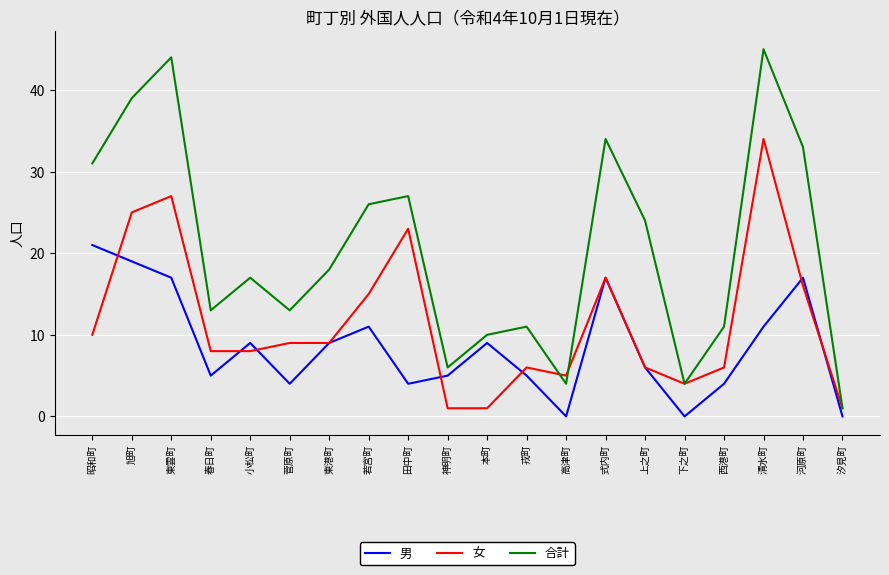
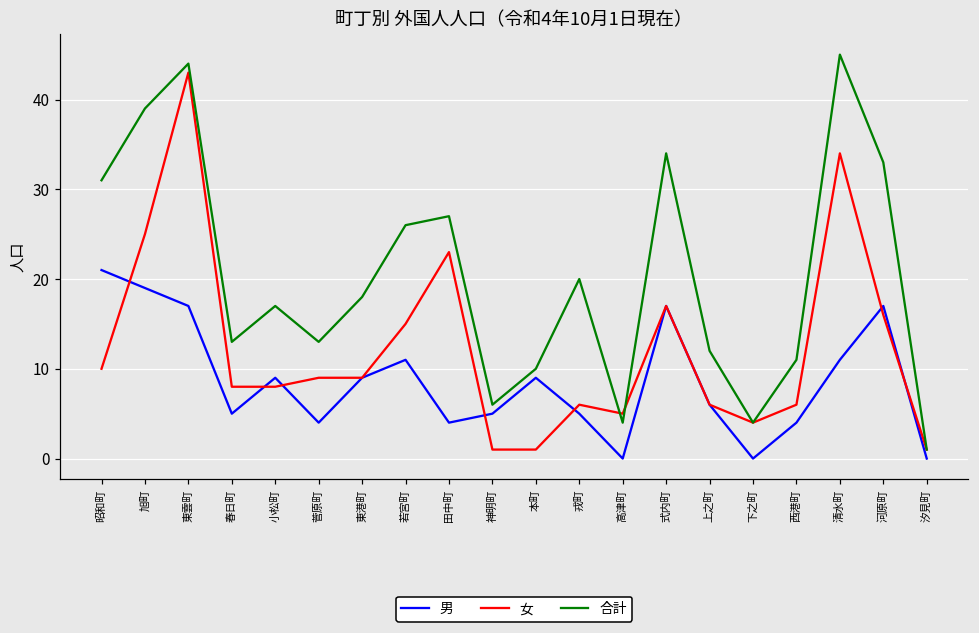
  {
    "男": {
      "昭和町": 21,
      "旭町": 19,
      "東雲町": 17,
      "春日町": 5,
      "小松町": 9,
      "菅原町": 4,
      "若宮町": 11,
      "田中町": 4,
      "神明町": 5,
      "本町": 9,
      "戎町": 5,
      "高津町": 0,
      "下之町": 0,
      "西港町": 4,
      "清水町": 11,
      "河原町": 17,
      "汐見町": 0
    },
    "女": {
      "昭和町": 10,
      "旭町": 25,
-     "東雲町": 27,
+     "東雲町": 43,
      "春日町": 8,
      "小松町": 8,
      "菅原町": 9,
      "若宮町": 15,
      "田中町": 23,
      "神明町": 1,
      "本町": 1,
      "戎町": 6,
      "高津町": 5,
      "西港町": 6,
      "清水町": 34,
      "河原町": 16
    },
    "合計": {
      "昭和町": 31,
      "旭町": 39,
      "東雲町": 44,
      "春日町": 13,
      "小松町": 17,
      "菅原町": 13,
      "東港町": 18,
      "若宮町": 26,
      "田中町": 27,
      "神明町": 6,
      "本町": 10,
-     "戎町": 11,
+     "戎町": 20,
      "高津町": 4,
      "式内町": 34,
-     "上之町": 24,
+     "上之町": 12,
      "西港町": 11,
      "清水町": 45,
      "河原町": 33
    }
  }
